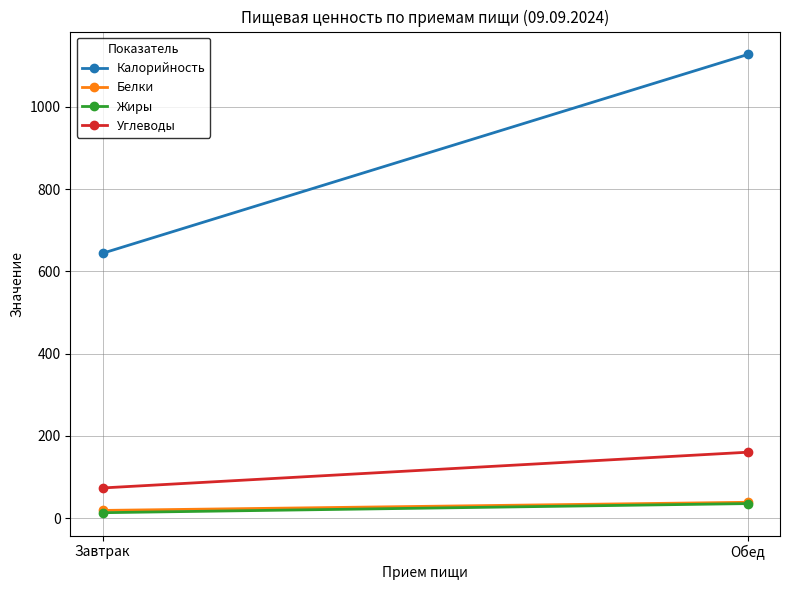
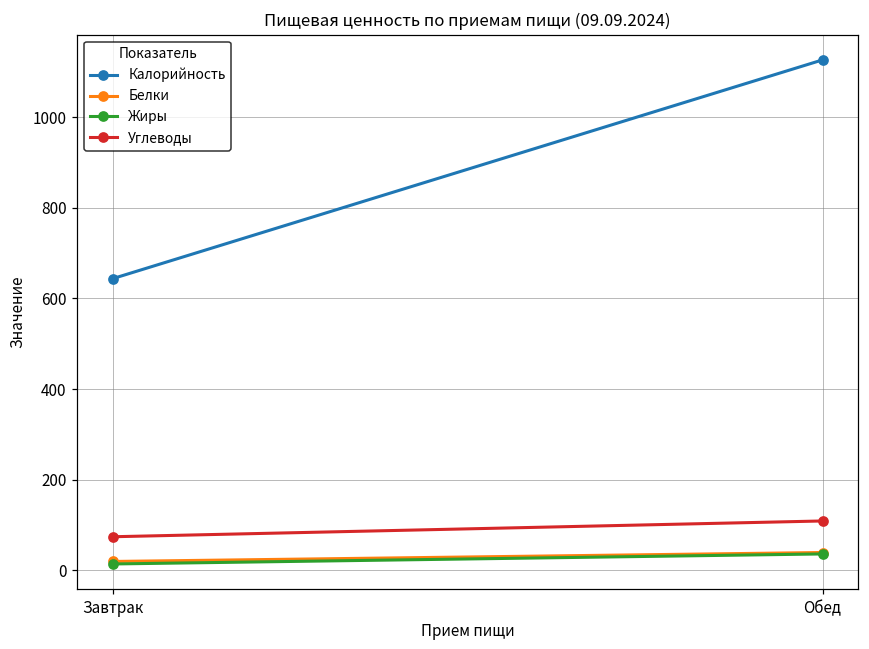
  {
    "Калорийность": {
      "Завтрак": 640,
      "Обед": 1130
    },
    "Углеводы": {
      "Завтрак": 70,
-     "Обед": 160
+     "Обед": 110
    }
  }
